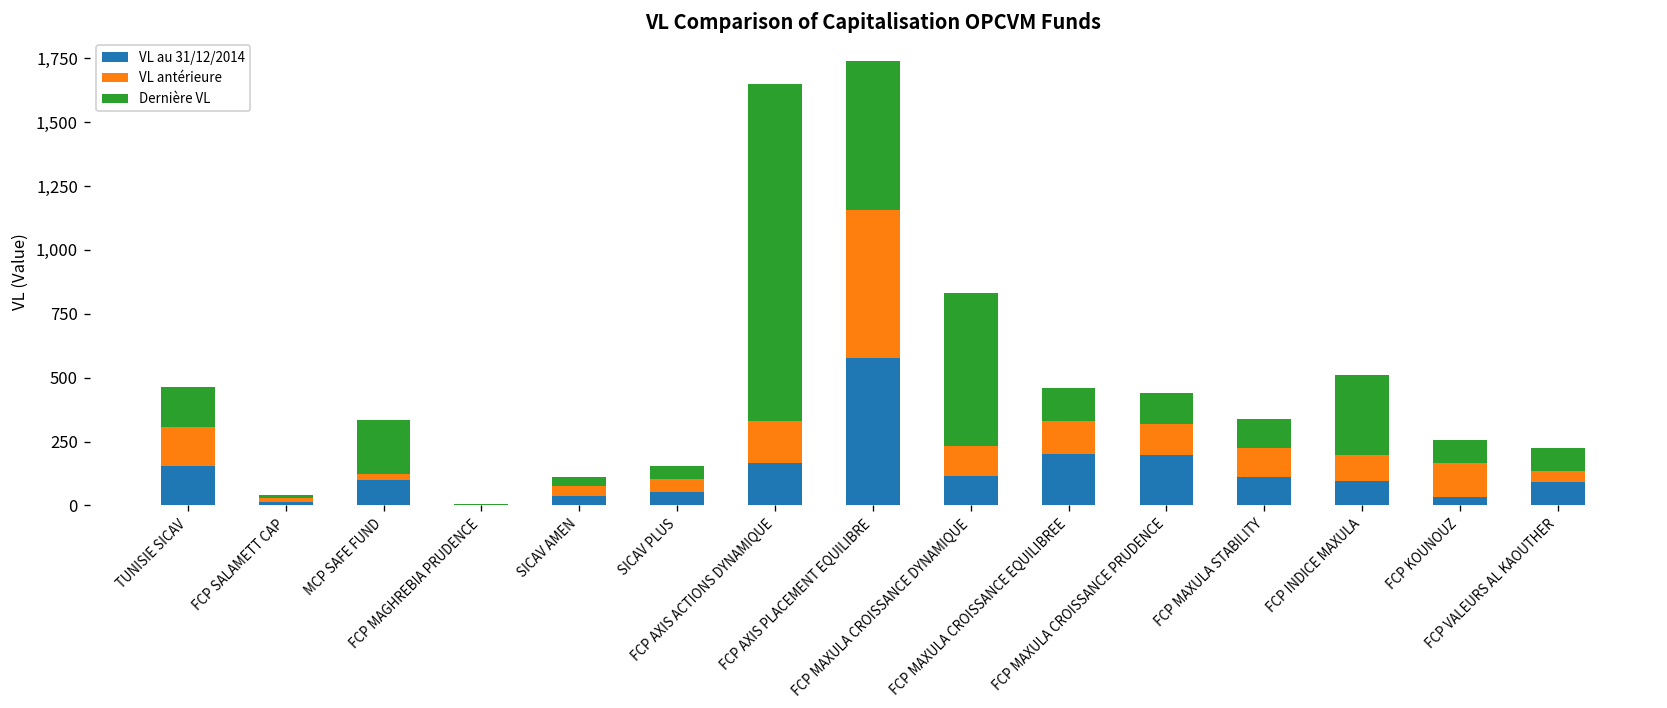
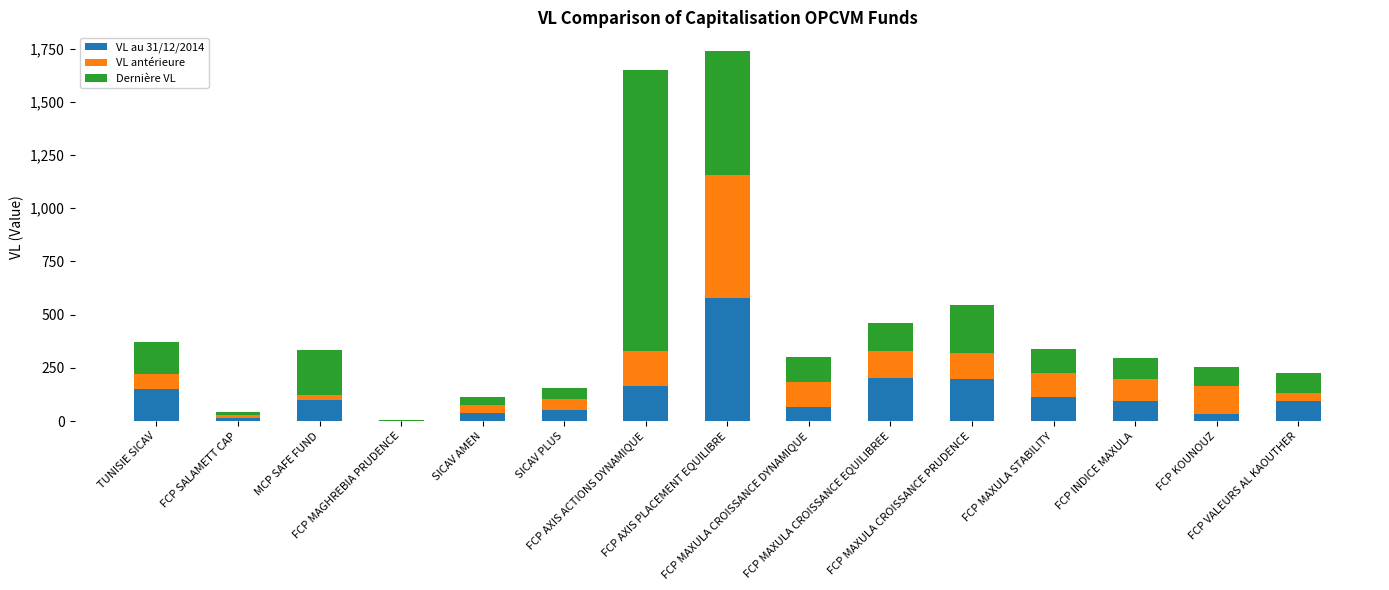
  {
    "VL au 31/12/2014": {
      "TUNISIE SICAV": "150",
      "FCP SALAMETT CAP": "10",
      "MCP SAFE FUND": "100",
      "SICAV AMEN": "40",
      "SICAV PLUS": "50",
      "FCP AXIS ACTIONS DYNAMIQUE": "160",
      "FCP AXIS PLACEMENT EQUILIBRE": "580",
-     "FCP MAXULA CROISSANCE DYNAMIQUE": "110",
+     "FCP MAXULA CROISSANCE DYNAMIQUE": "70",
      "FCP MAXULA CROISSANCE EQUILIBREE": "200",
      "FCP MAXULA CROISSANCE PRUDENCE": "200",
      "FCP MAXULA STABILITY": "110",
      "FCP INDICE MAXULA": "100",
      "FCP KOUNOUZ": "30",
      "FCP VALEURS AL KAOUTHER": "90"
    },
    "VL antérieure": {
-     "TUNISIE SICAV": "150",
+     "TUNISIE SICAV": "70",
      "FCP SALAMETT CAP": "10",
      "MCP SAFE FUND": "20",
      "SICAV AMEN": "40",
      "SICAV PLUS": "50",
      "FCP AXIS ACTIONS DYNAMIQUE": "160",
      "FCP AXIS PLACEMENT EQUILIBRE": "580",
      "FCP MAXULA CROISSANCE DYNAMIQUE": "120",
      "FCP MAXULA CROISSANCE EQUILIBREE": "130",
      "FCP MAXULA CROISSANCE PRUDENCE": "120",
      "FCP MAXULA STABILITY": "110",
      "FCP INDICE MAXULA": "100",
      "FCP KOUNOUZ": "130",
      "FCP VALEURS AL KAOUTHER": "40"
    },
    "Dernière VL": {
      "TUNISIE SICAV": "150",
      "FCP SALAMETT CAP": "10",
      "MCP SAFE FUND": "210",
      "SICAV AMEN": "40",
      "SICAV PLUS": "50",
      "FCP AXIS ACTIONS DYNAMIQUE": "1,320",
      "FCP AXIS PLACEMENT EQUILIBRE": "580",
-     "FCP MAXULA CROISSANCE DYNAMIQUE": "600",
+     "FCP MAXULA CROISSANCE DYNAMIQUE": "120",
      "FCP MAXULA CROISSANCE EQUILIBREE": "130",
-     "FCP MAXULA CROISSANCE PRUDENCE": "120",
+     "FCP MAXULA CROISSANCE PRUDENCE": "230",
      "FCP MAXULA STABILITY": "110",
-     "FCP INDICE MAXULA": "310",
+     "FCP INDICE MAXULA": "100",
      "FCP KOUNOUZ": "90",
      "FCP VALEURS AL KAOUTHER": "90"
    }
  }
